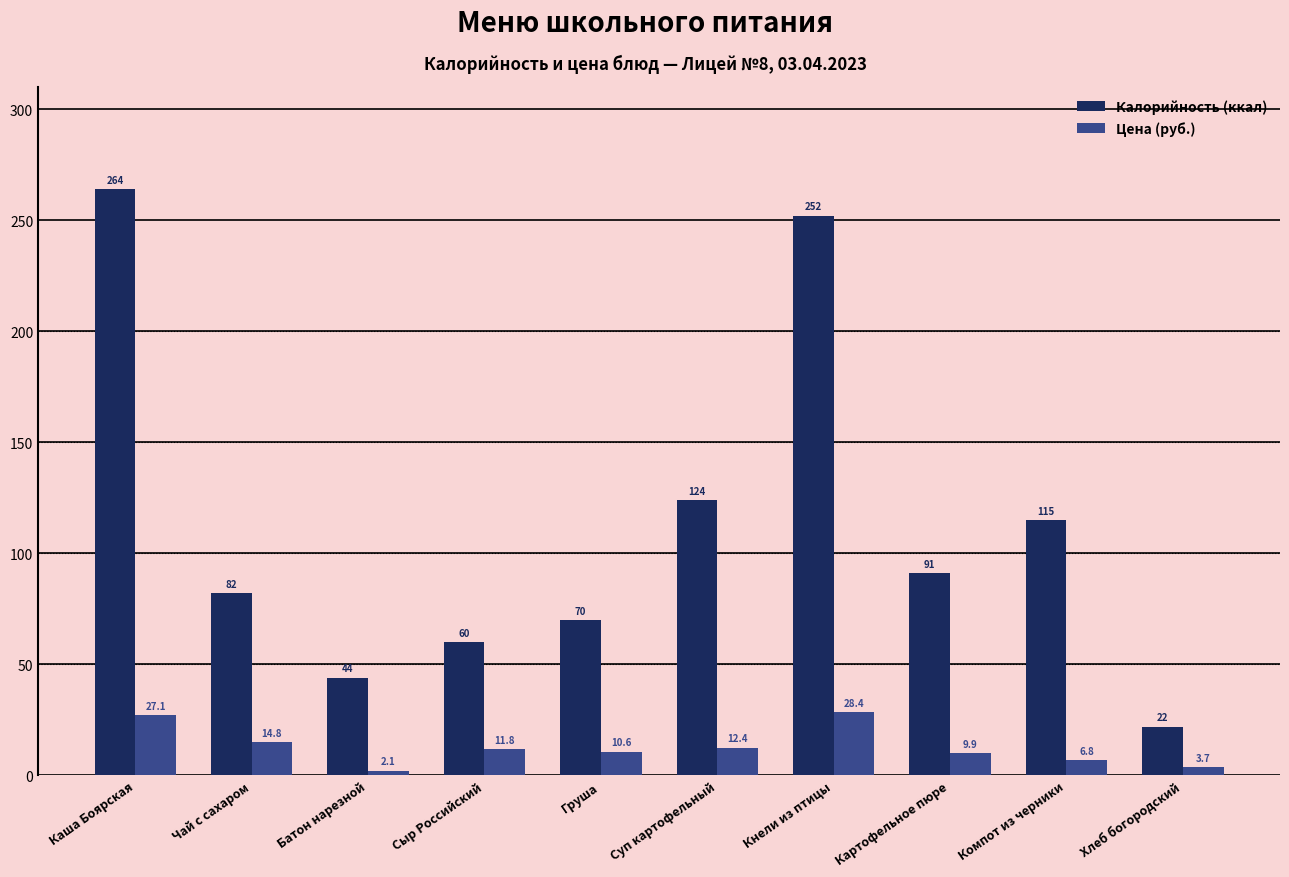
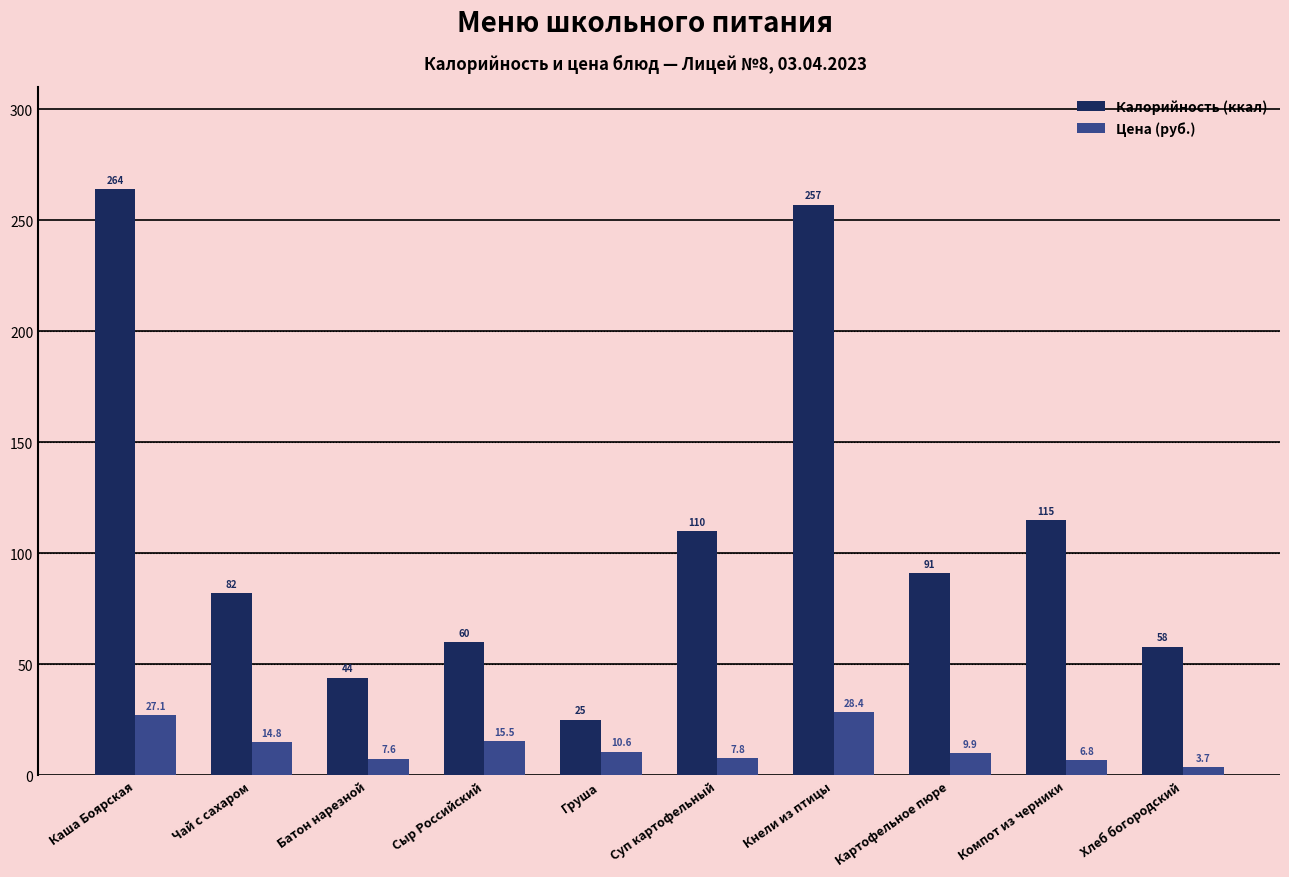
  {
    "Калорийность (ккал)": {
      "Каша Боярская": 264,
      "Чай с сахаром": 82,
      "Батон нарезной": 44,
      "Сыр Российский": 60,
-     "Груша": 70,
-     "Суп картофельный": 124,
-     "Кнели из птицы": 252,
+     "Груша": 25,
+     "Суп картофельный": 110,
+     "Кнели из птицы": 257,
      "Картофельное пюре": 91,
      "Компот из черники": 115,
-     "Хлеб богородский": 22
+     "Хлеб богородский": 58
    },
    "Цена (руб.)": {
      "Каша Боярская": 27.1,
      "Чай с сахаром": 14.8,
-     "Батон нарезной": 2.1,
-     "Сыр Российский": 11.8,
+     "Батон нарезной": 7.6,
+     "Сыр Российский": 15.5,
      "Груша": 10.6,
-     "Суп картофельный": 12.4,
+     "Суп картофельный": 7.8,
      "Кнели из птицы": 28.4,
      "Картофельное пюре": 9.9,
      "Компот из черники": 6.8,
      "Хлеб богородский": 3.7
    }
  }
